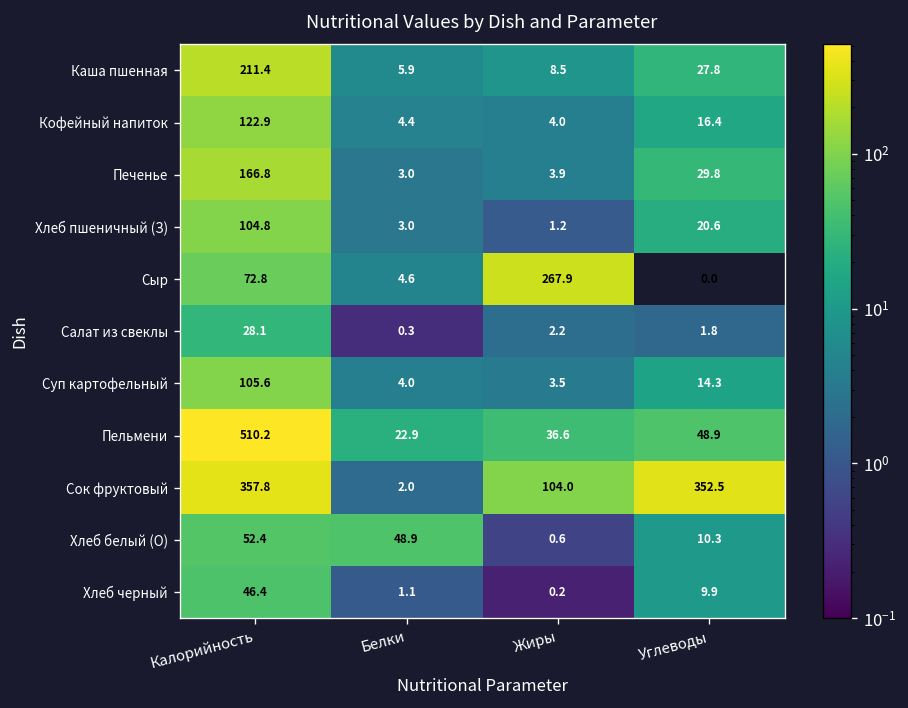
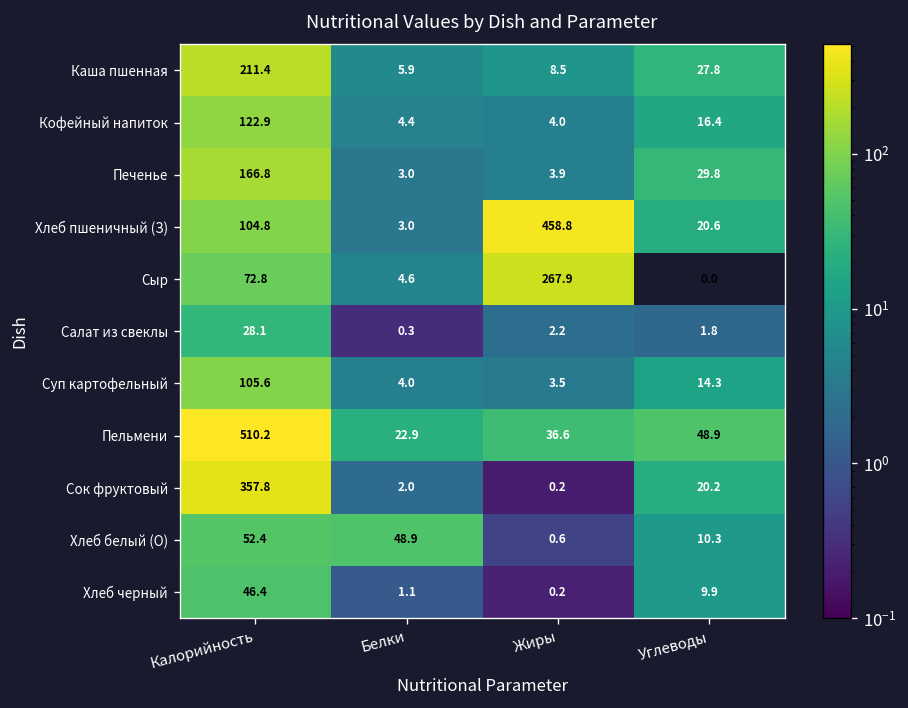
  {
    "Каша пшенная": {
      "Калорийность": 211.4,
      "Белки": 5.9,
      "Жиры": 8.5,
      "Углеводы": 27.8
    },
    "Кофейный напиток": {
      "Калорийность": 122.9,
      "Белки": 4.4,
      "Жиры": 4.0,
      "Углеводы": 16.4
    },
    "Печенье": {
      "Калорийность": 166.8,
      "Белки": 3.0,
      "Жиры": 3.9,
      "Углеводы": 29.8
    },
    "Хлеб пшеничный (З)": {
      "Калорийность": 104.8,
      "Белки": 3.0,
-     "Жиры": 1.2,
+     "Жиры": 458.8,
      "Углеводы": 20.6
    },
    "Сыр": {
      "Калорийность": 72.8,
      "Белки": 4.6,
      "Жиры": 267.9
    },
    "Салат из свеклы": {
      "Калорийность": 28.1,
      "Белки": 0.3,
      "Жиры": 2.2,
      "Углеводы": 1.8
    },
    "Суп картофельный": {
      "Калорийность": 105.6,
      "Белки": 4.0,
      "Жиры": 3.5,
      "Углеводы": 14.3
    },
    "Пельмени": {
      "Калорийность": 510.2,
      "Белки": 22.9,
      "Жиры": 36.6,
      "Углеводы": 48.9
    },
    "Сок фруктовый": {
      "Калорийность": 357.8,
      "Белки": 2.0,
-     "Жиры": 104.0,
-     "Углеводы": 352.5
+     "Жиры": 0.2,
+     "Углеводы": 20.2
    },
    "Хлеб белый (О)": {
      "Калорийность": 52.4,
      "Белки": 48.9,
      "Жиры": 0.6,
      "Углеводы": 10.3
    },
    "Хлеб черный": {
      "Калорийность": 46.4,
      "Белки": 1.1,
      "Жиры": 0.2,
      "Углеводы": 9.9
    }
  }
